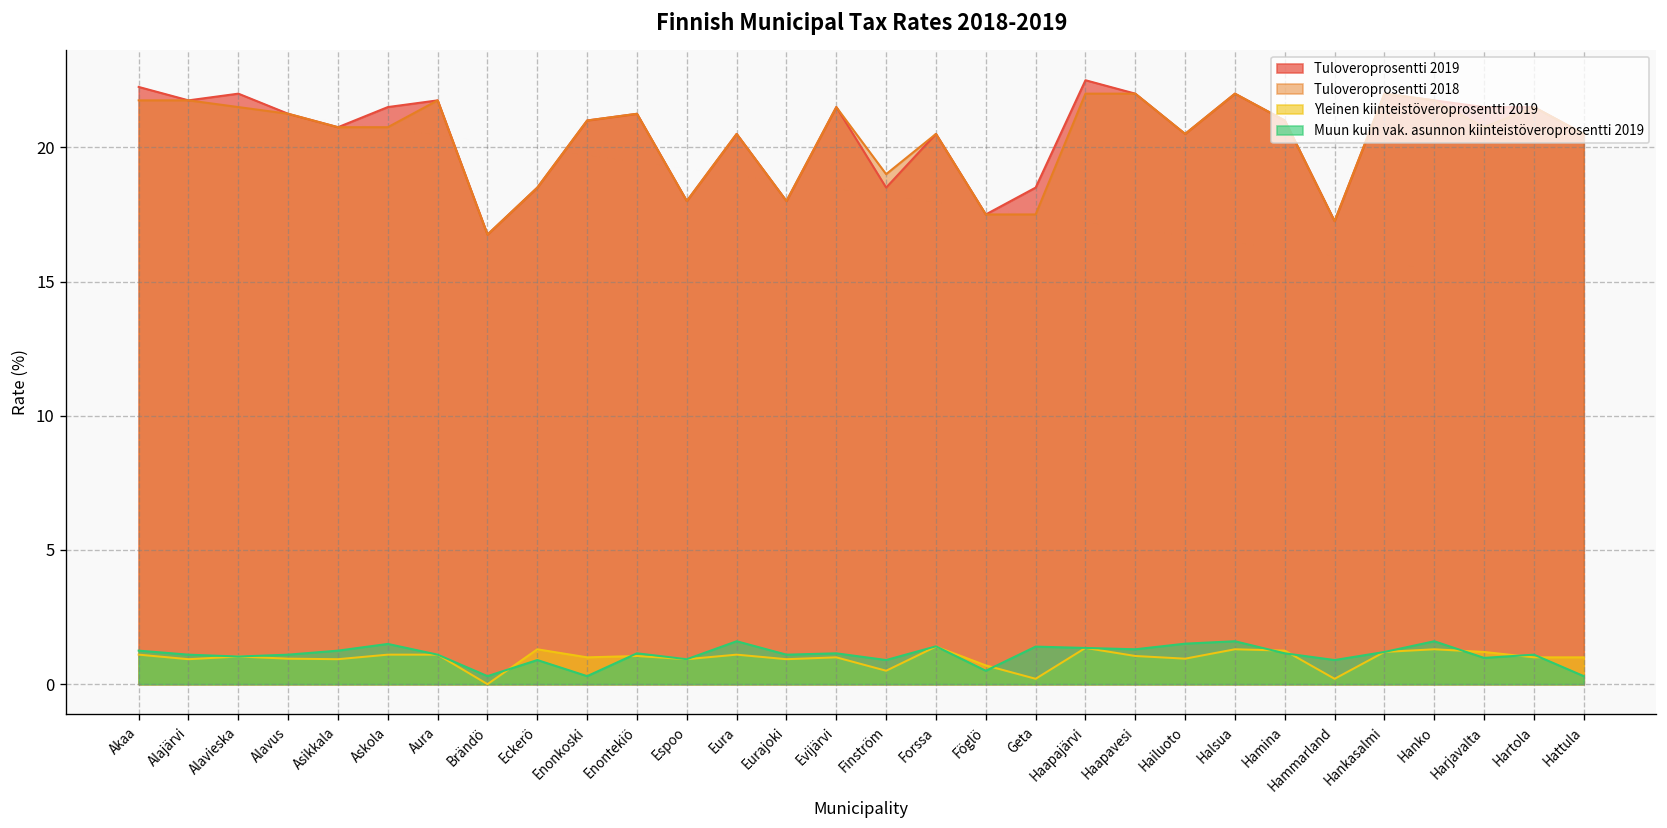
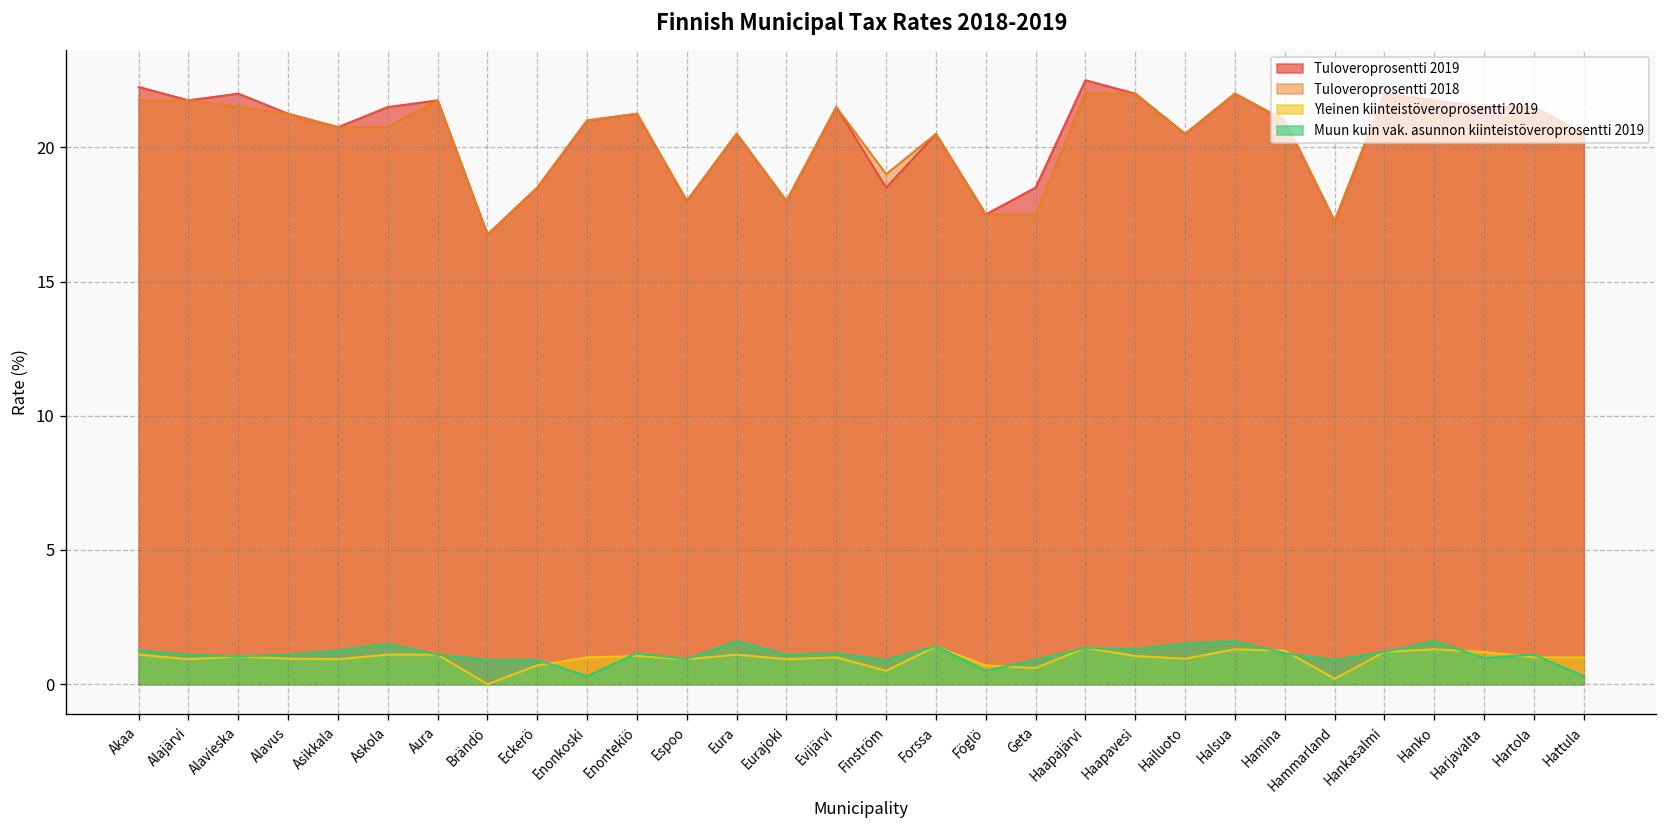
  {
    "Yleinen kiinteistöveroprosentti 2019": {
      "Akaa": 1.1,
      "Alajärvi": 0.9,
      "Alavus": 1.0,
      "Asikkala": 0.9,
      "Askola": 1.1,
      "Brändö": 0.0,
-     "Eckerö": 1.3,
+     "Eckerö": 0.7,
      "Enonkoski": 1.0,
      "Eura": 1.1,
      "Eurajoki": 0.9,
      "Evijärvi": 1.0,
      "Finström": 0.5,
      "Föglö": 0.7,
-     "Geta": 0.2,
+     "Geta": 0.6,
      "Haapavesi": 1.1,
      "Hailuoto": 1.0,
      "Halsua": 1.3,
      "Hammarland": 0.2,
      "Hanko": 1.3,
      "Harjavalta": 1.2,
      "Hattula": 1.0
    },
    "Muun kuin vak. asunnon kiinteistöveroprosentti 2019": {
      "Akaa": 1.3,
      "Alajärvi": 1.1,
      "Alavus": 1.1,
      "Asikkala": 1.3,
      "Askola": 1.5,
-     "Brändö": 0.3,
+     "Brändö": 0.9,
      "Eckerö": 0.9,
      "Enonkoski": 0.3,
      "Eura": 1.6,
      "Eurajoki": 1.1,
      "Evijärvi": 1.2,
      "Finström": 0.9,
      "Föglö": 0.5,
-     "Geta": 1.4,
+     "Geta": 0.9,
      "Haapavesi": 1.3,
      "Hailuoto": 1.5,
      "Halsua": 1.6,
      "Hammarland": 0.9,
      "Hanko": 1.6,
      "Harjavalta": 1.0,
      "Hattula": 0.3
    }
  }
